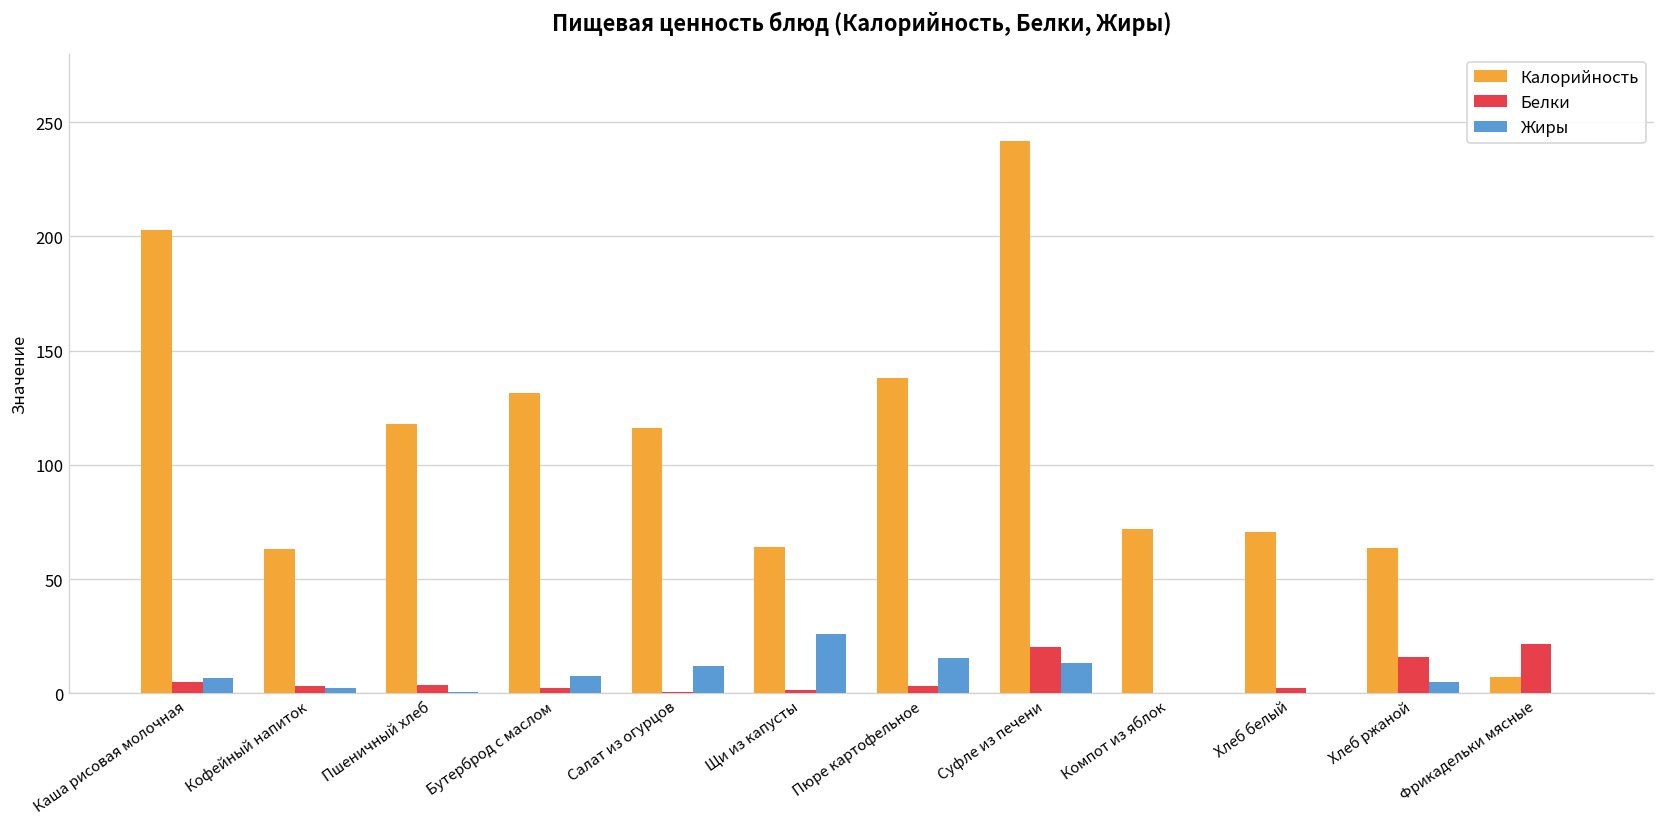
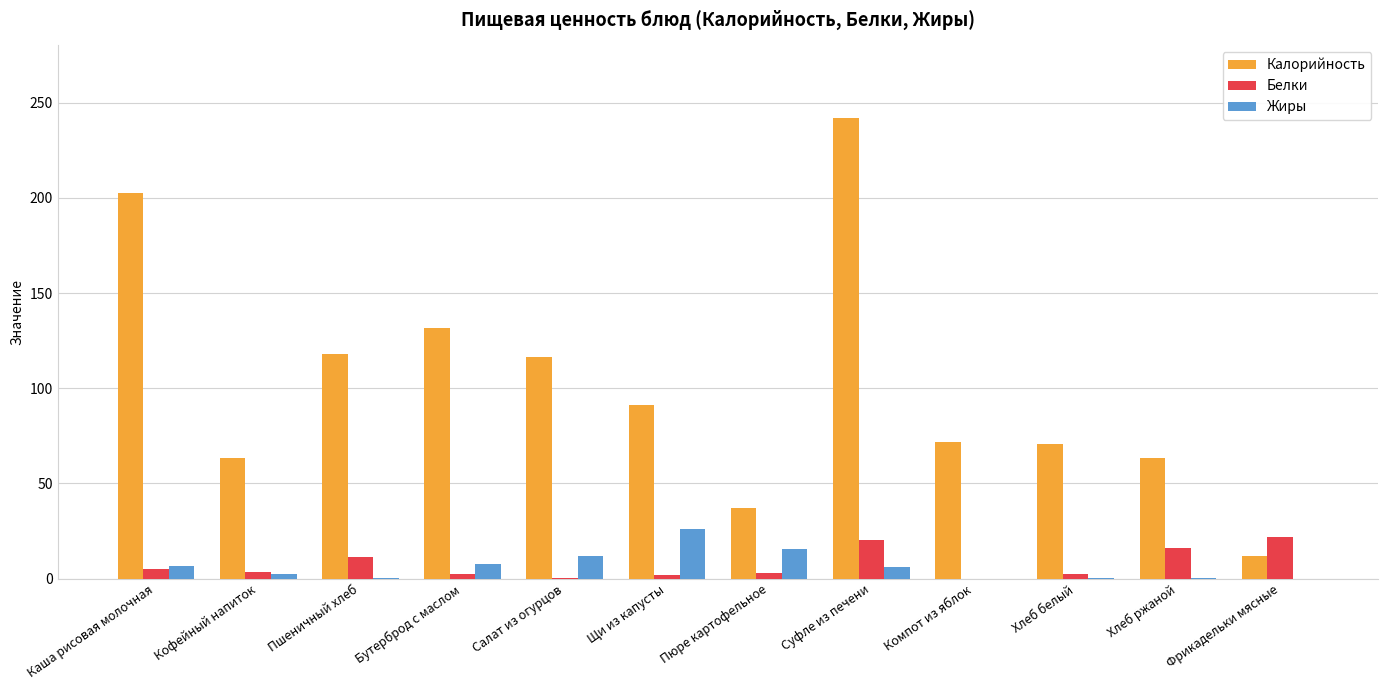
  {
    "Калорийность": {
      "Каша рисовая молочная": 203,
      "Кофейный напиток": 63,
      "Пшеничный хлеб": 118,
      "Бутерброд с маслом": 132,
      "Салат из огурцов": 116,
-     "Щи из капусты": 64,
-     "Пюре картофельное": 138,
+     "Щи из капусты": 91,
+     "Пюре картофельное": 37,
      "Суфле из печени": 242,
      "Компот из яблок": 72,
      "Хлеб белый": 71,
      "Хлеб ржаной": 64,
-     "Фрикадельки мясные": 7
+     "Фрикадельки мясные": 12
    },
    "Белки": {
      "Каша рисовая молочная": 5,
      "Кофейный напиток": 3,
-     "Пшеничный хлеб": 4,
+     "Пшеничный хлеб": 11,
      "Бутерброд с маслом": 2,
      "Щи из капусты": 2,
      "Пюре картофельное": 3,
      "Суфле из печени": 20,
      "Компот из яблок": 0,
      "Хлеб белый": 2,
      "Хлеб ржаной": 16,
      "Фрикадельки мясные": 22
    },
    "Жиры": {
      "Каша рисовая молочная": 7,
      "Кофейный напиток": 3,
      "Бутерброд с маслом": 8,
      "Салат из огурцов": 12,
      "Щи из капусты": 26,
      "Пюре картофельное": 15,
-     "Суфле из печени": 13,
+     "Суфле из печени": 6,
      "Компот из яблок": 0,
-     "Хлеб ржаной": 5,
+     "Хлеб ржаной": 0,
      "Фрикадельки мясные": 0
    }
  }
